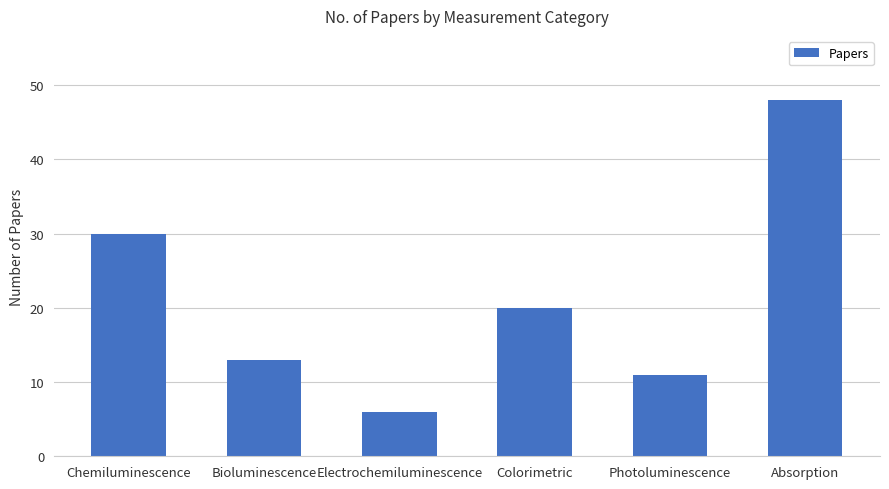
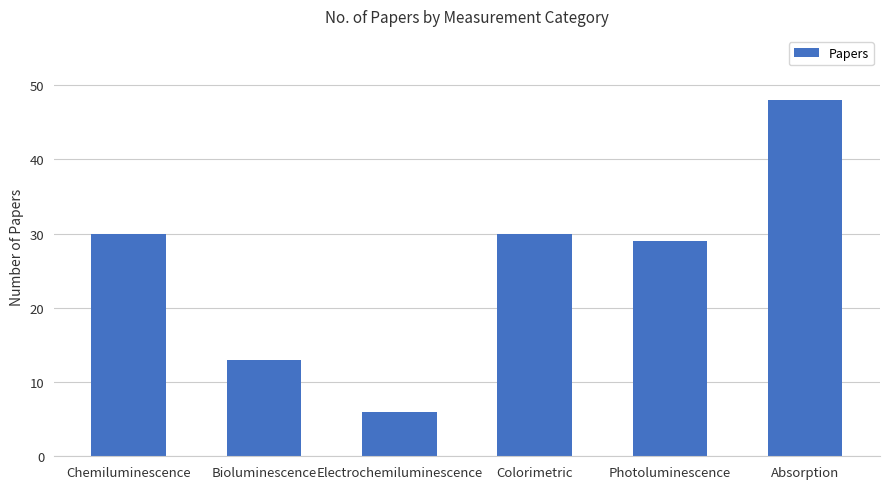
  {
    "Chemiluminescence": 30,
    "Bioluminescence": 13,
    "Electrochemiluminescence": 6,
-   "Colorimetric": 20,
-   "Photoluminescence": 11,
+   "Colorimetric": 30,
+   "Photoluminescence": 29,
    "Absorption": 48
  }
